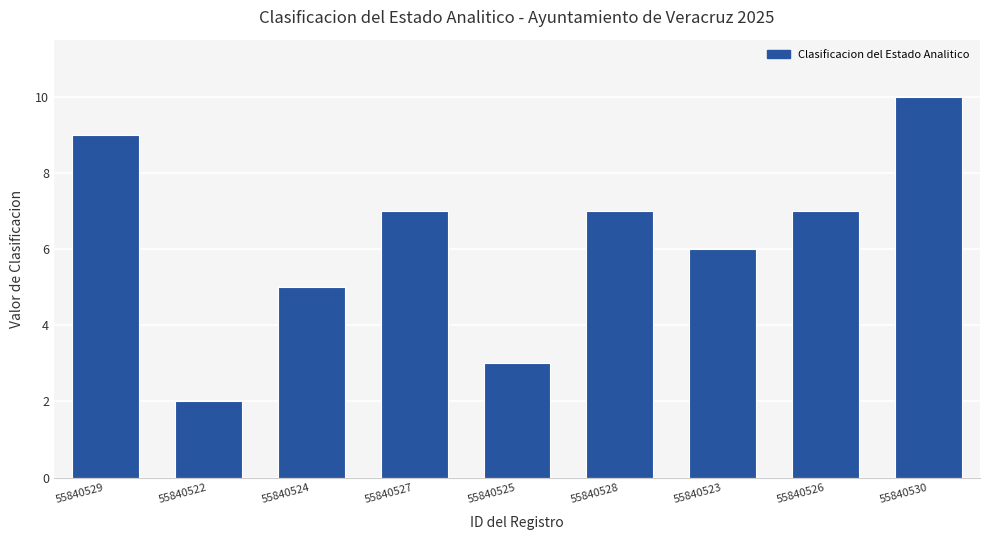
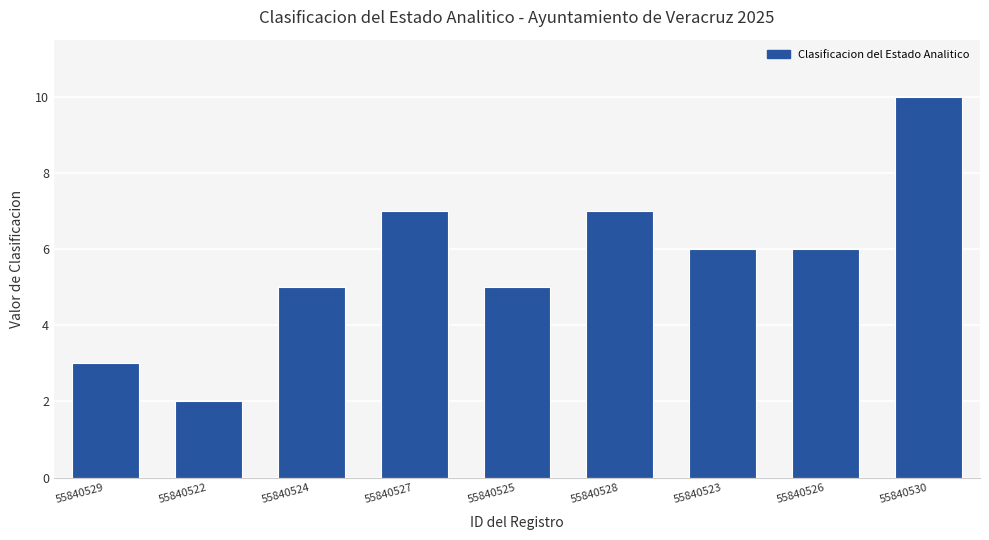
  {
-   "55840529": 9.0,
+   "55840529": 3.0,
    "55840522": 2.0,
    "55840524": 5.0,
    "55840527": 7.0,
-   "55840525": 3.0,
+   "55840525": 5.0,
    "55840528": 7.0,
    "55840523": 6.0,
-   "55840526": 7.0,
+   "55840526": 6.0,
    "55840530": 10.0
  }
